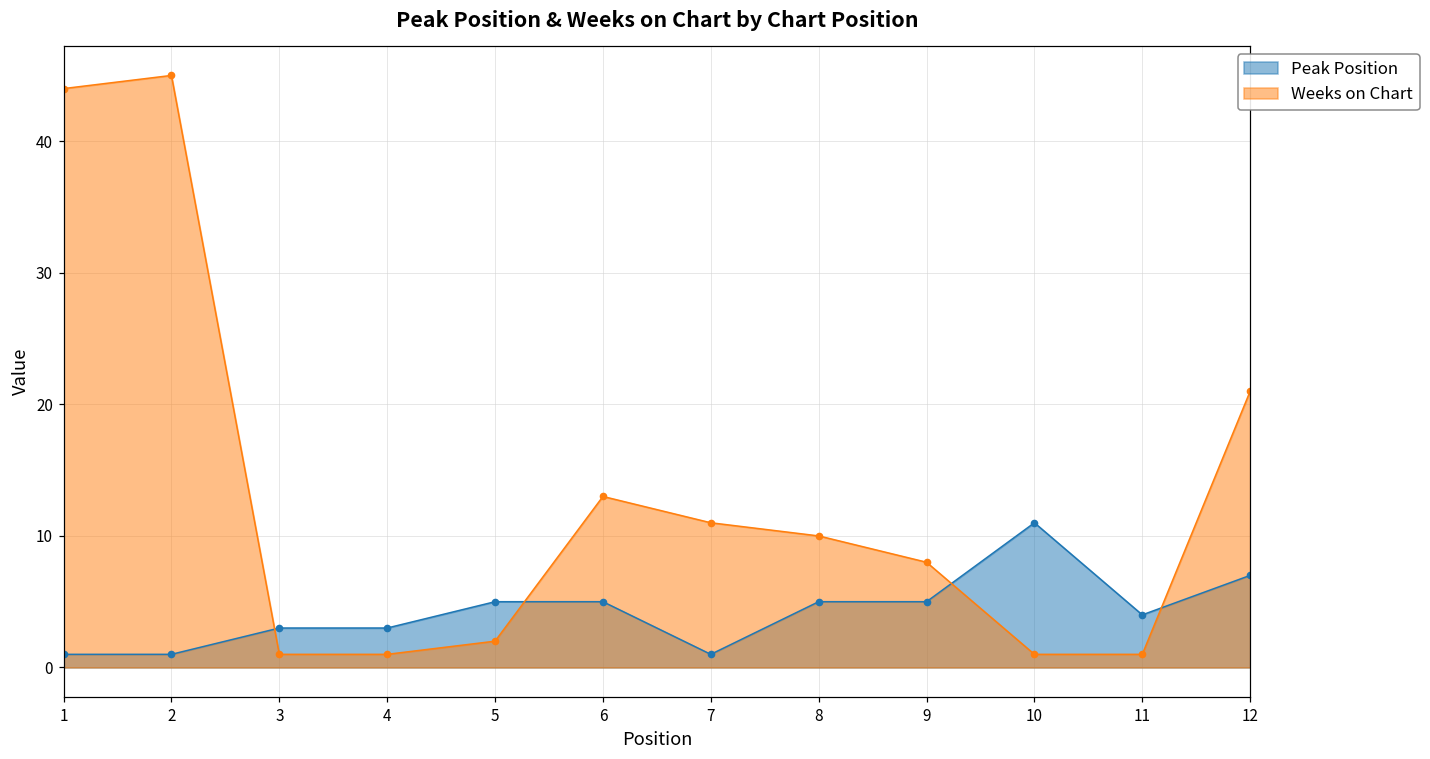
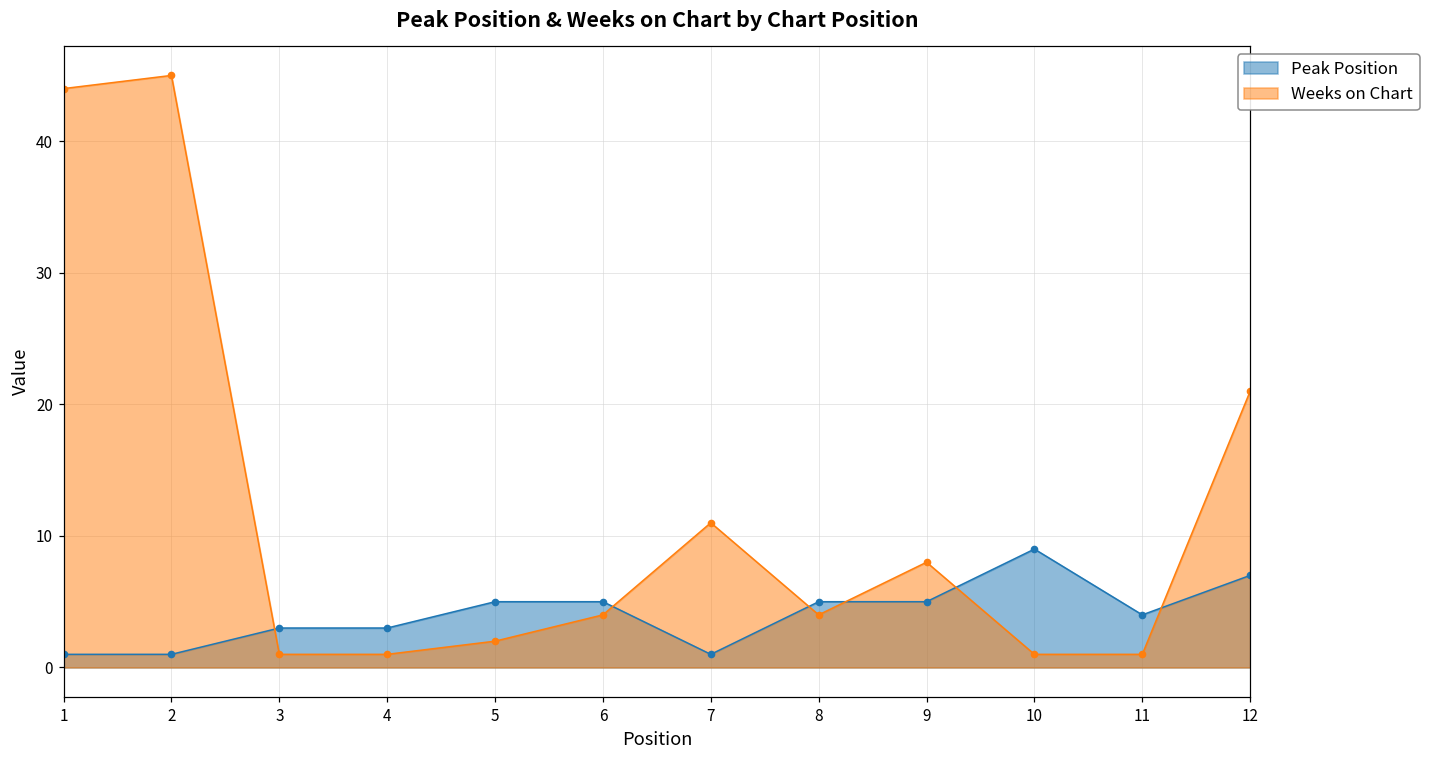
  {
    "Peak Position": {
      "1": 1,
      "2": 1,
      "3": 3,
      "4": 3,
      "5": 5,
      "6": 5,
      "7": 1,
      "8": 5,
      "9": 5,
-     "10": 11,
+     "10": 9,
      "11": 4,
      "12": 7
    },
    "Weeks on Chart": {
      "1": 44,
      "2": 45,
      "3": 1,
      "4": 1,
      "5": 2,
-     "6": 13,
+     "6": 4,
      "7": 11,
-     "8": 10,
+     "8": 4,
      "9": 8,
      "10": 1,
      "11": 1,
      "12": 21
    }
  }
